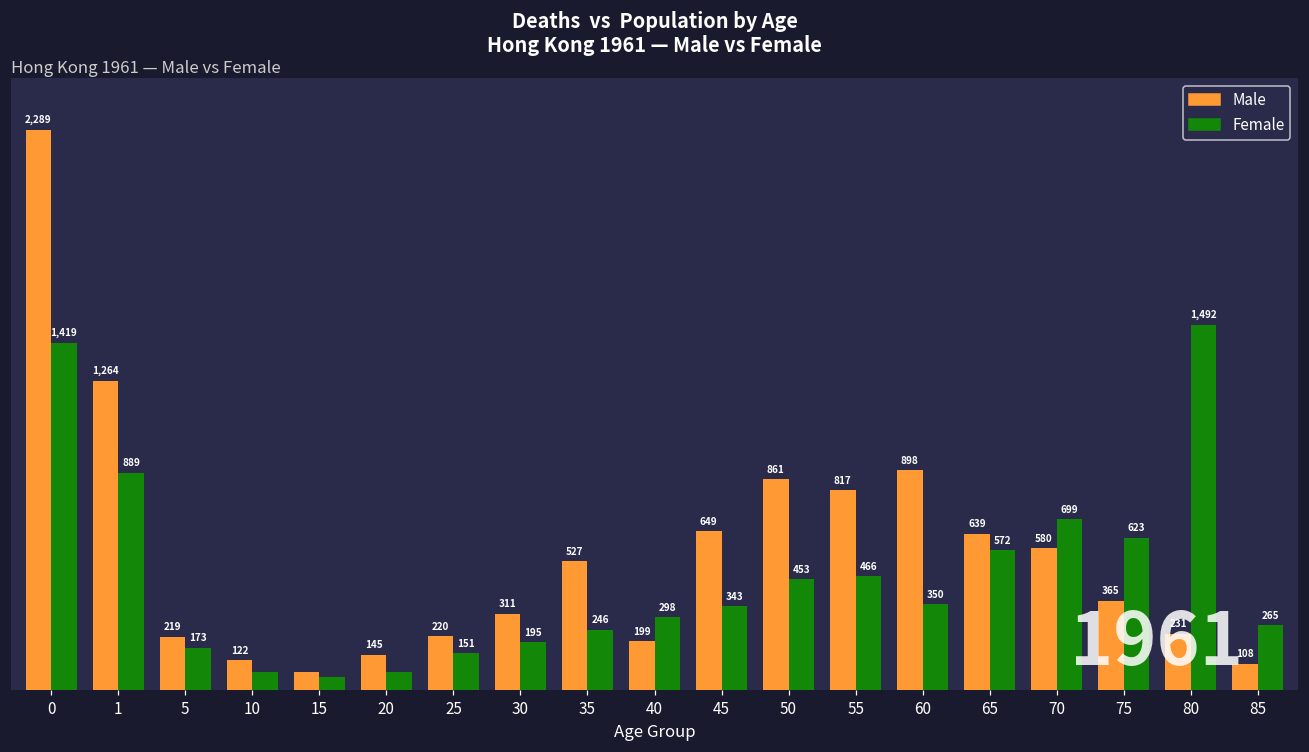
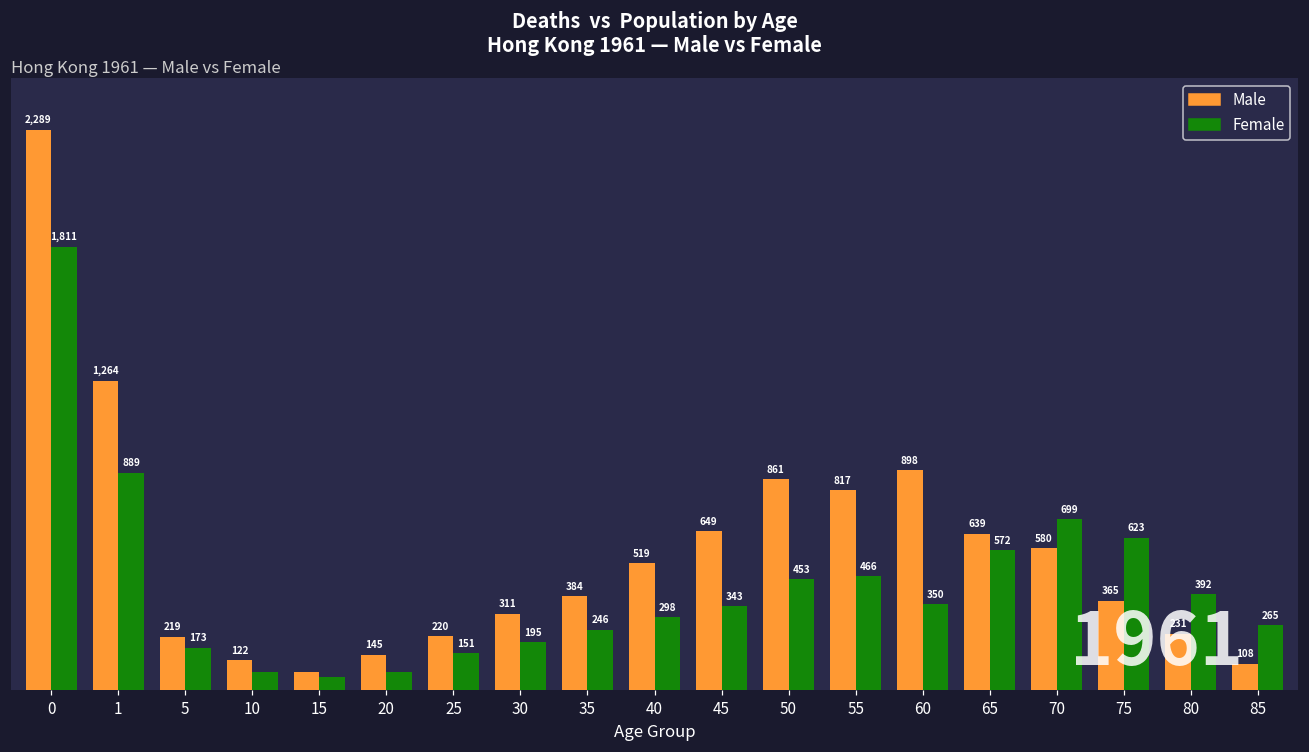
  {
    "Male": {
      "0": "2,289",
      "1": "1,264",
      "5": "219",
      "10": "122",
      "20": "145",
      "25": "220",
      "30": "311",
-     "35": "527",
-     "40": "199",
+     "35": "384",
+     "40": "519",
      "45": "649",
      "50": "861",
      "55": "817",
      "60": "898",
      "65": "639",
      "70": "580",
      "75": "365",
      "80": "231",
      "85": "108"
    },
    "Female": {
-     "0": "1,419",
+     "0": "1,811",
      "1": "889",
      "5": "173",
      "25": "151",
      "30": "195",
      "35": "246",
      "40": "298",
      "45": "343",
      "50": "453",
      "55": "466",
      "60": "350",
      "65": "572",
      "70": "699",
      "75": "623",
-     "80": "1,492",
+     "80": "392",
      "85": "265"
    }
  }
